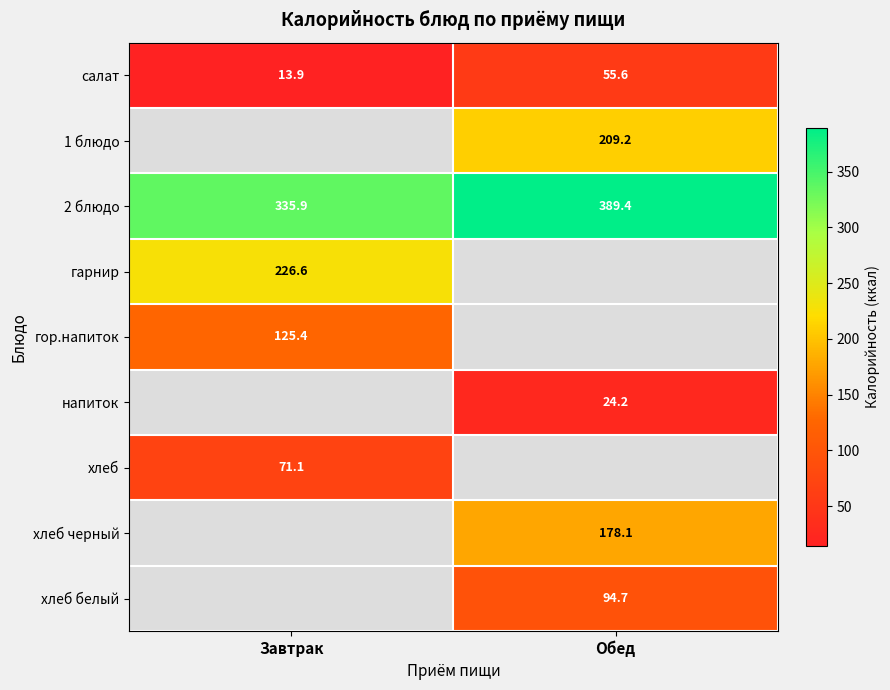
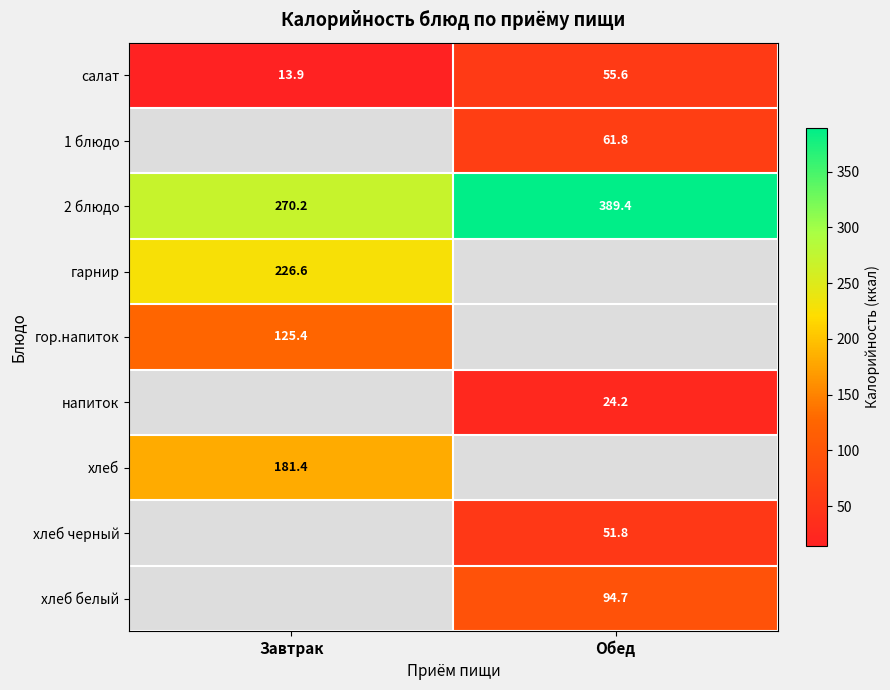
  {
    "салат": {
      "Завтрак": 13.9,
      "Обед": 55.6
    },
    "1 блюдо": {
-     "Обед": 209.2
+     "Обед": 61.8
    },
    "2 блюдо": {
-     "Завтрак": 335.9,
+     "Завтрак": 270.2,
      "Обед": 389.4
    },
    "гарнир": {
      "Завтрак": 226.6
    },
    "гор.напиток": {
      "Завтрак": 125.4
    },
    "напиток": {
      "Обед": 24.2
    },
    "хлеб": {
-     "Завтрак": 71.1
+     "Завтрак": 181.4
    },
    "хлеб черный": {
-     "Обед": 178.1
+     "Обед": 51.8
    },
    "хлеб белый": {
      "Обед": 94.7
    }
  }
